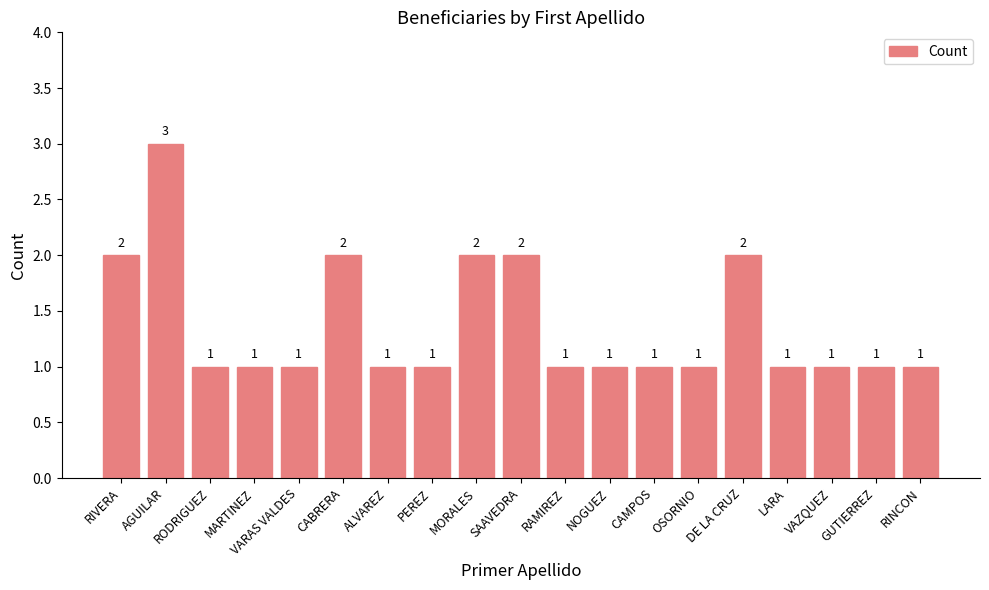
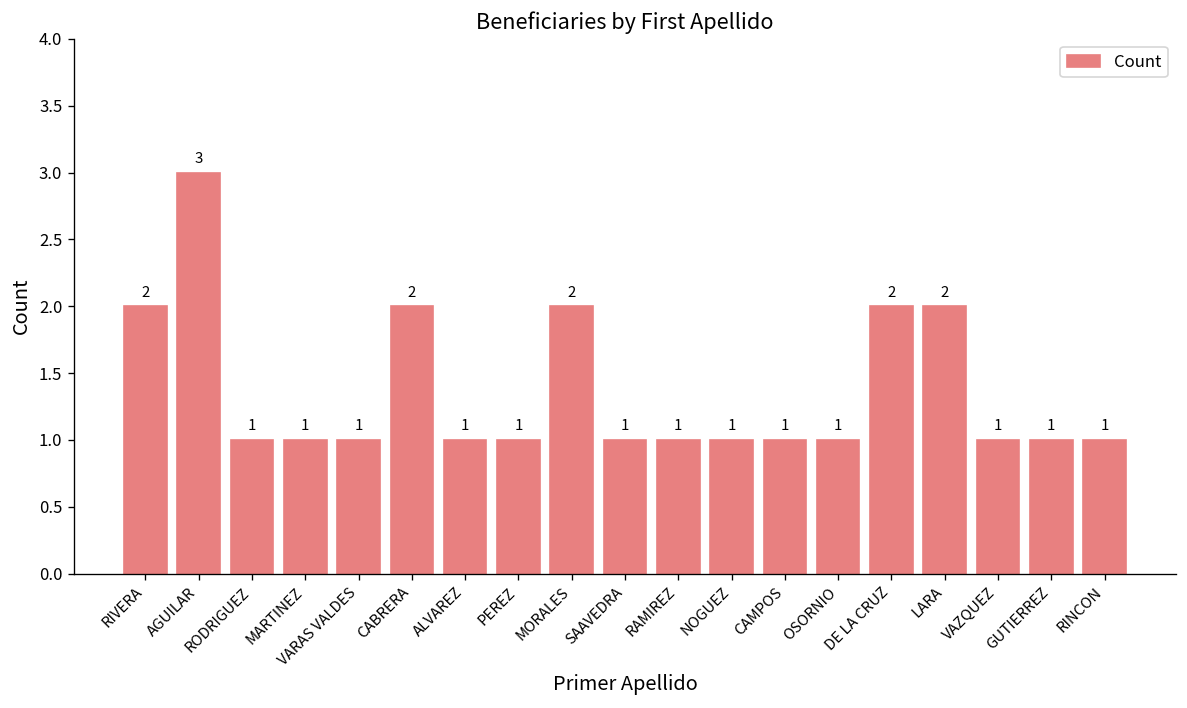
  {
    "RIVERA": 2,
    "AGUILAR": 3,
    "RODRIGUEZ": 1,
    "MARTINEZ": 1,
    "VARAS VALDES": 1,
    "CABRERA": 2,
    "ALVAREZ": 1,
    "PEREZ": 1,
    "MORALES": 2,
-   "SAAVEDRA": 2,
+   "SAAVEDRA": 1,
    "RAMIREZ": 1,
    "NOGUEZ": 1,
    "CAMPOS": 1,
    "OSORNIO": 1,
    "DE LA CRUZ": 2,
-   "LARA": 1,
+   "LARA": 2,
    "VAZQUEZ": 1,
    "GUTIERREZ": 1,
    "RINCON": 1
  }
